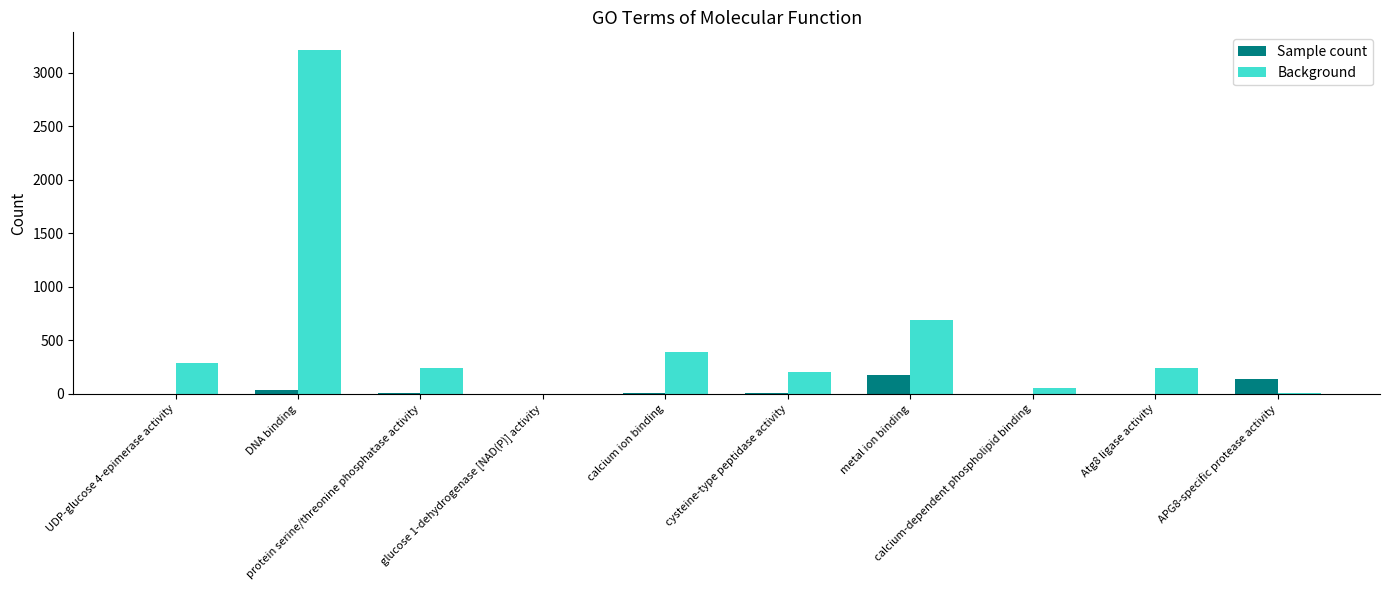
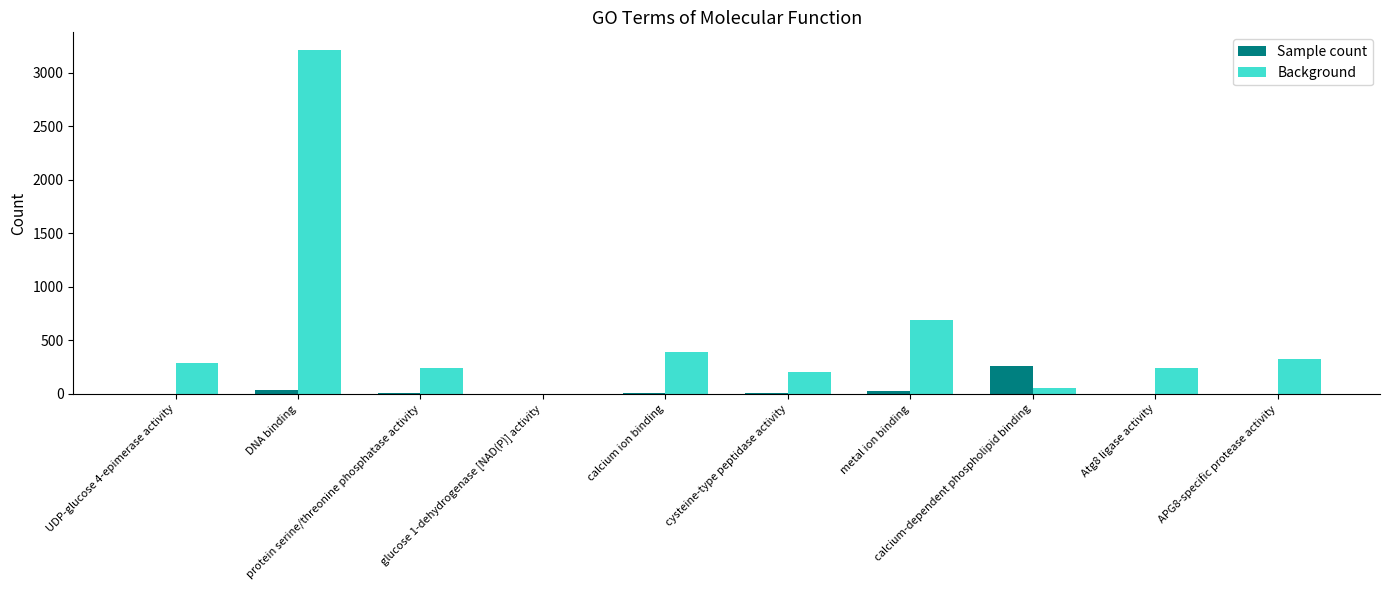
  {
    "Sample count": {
      "DNA binding": 40,
-     "metal ion binding": 180,
-     "calcium-dependent phospholipid binding": 0,
-     "APG8-specific protease activity": 140
+     "metal ion binding": 30,
+     "calcium-dependent phospholipid binding": 260,
+     "APG8-specific protease activity": 0
    },
    "Background": {
      "UDP-glucose 4-epimerase activity": 290,
      "DNA binding": 3220,
      "protein serine/threonine phosphatase activity": 250,
      "calcium ion binding": 390,
      "cysteine-type peptidase activity": 210,
      "metal ion binding": 690,
      "calcium-dependent phospholipid binding": 50,
      "Atg8 ligase activity": 240,
-     "APG8-specific protease activity": 10
+     "APG8-specific protease activity": 330
    }
  }
